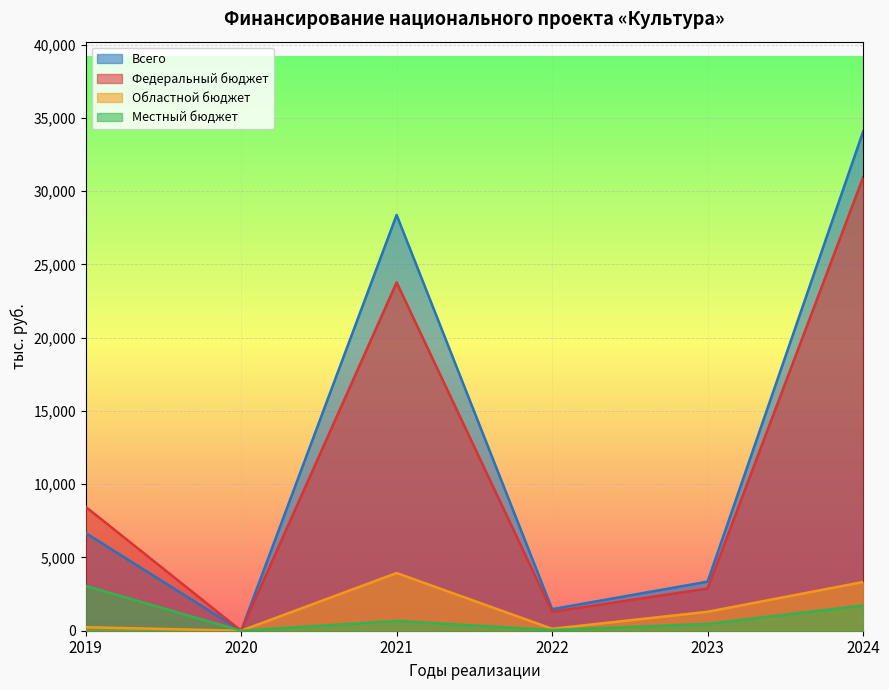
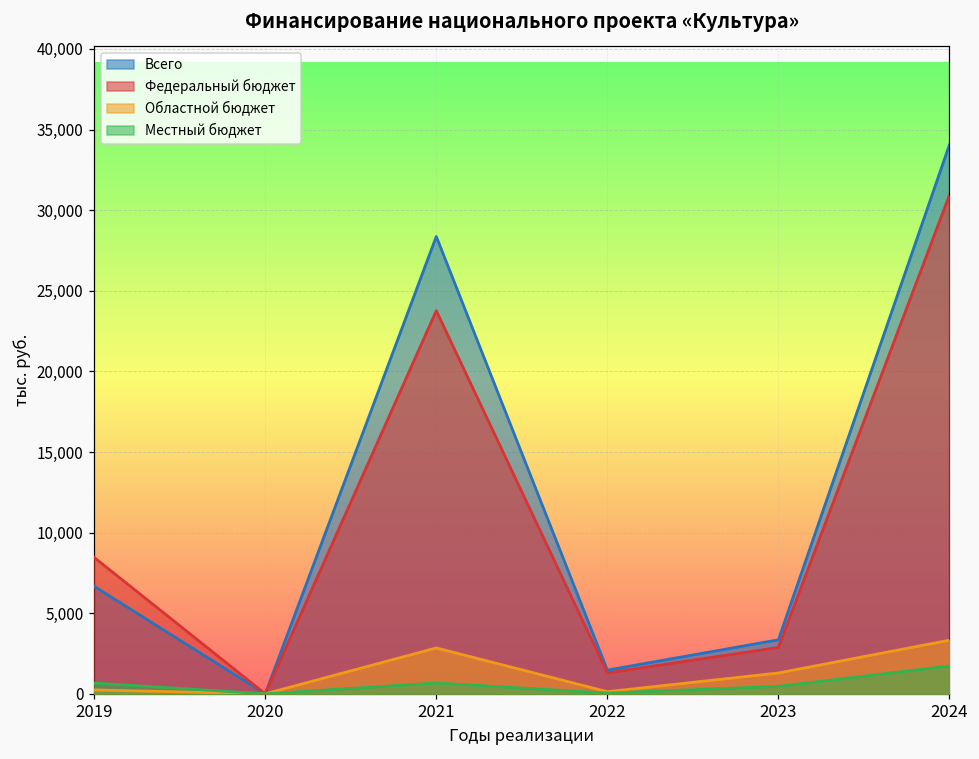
  {
    "Всего": {
      "2019": "6,700",
      "2021": "28,400",
      "2022": "1,500",
      "2023": "3,400",
      "2024": "34,100"
    },
    "Федеральный бюджет": {
      "2019": "8,500",
      "2021": "23,800",
      "2022": "1,300",
      "2023": "2,900",
      "2024": "30,900"
    },
    "Областной бюджет": {
      "2019": "200",
-     "2021": "3,900",
+     "2021": "2,800",
      "2023": "1,300",
      "2024": "3,300"
    },
    "Местный бюджет": {
-     "2019": "3,100",
+     "2019": "700",
      "2021": "700",
      "2023": "500",
      "2024": "1,700"
    }
  }
